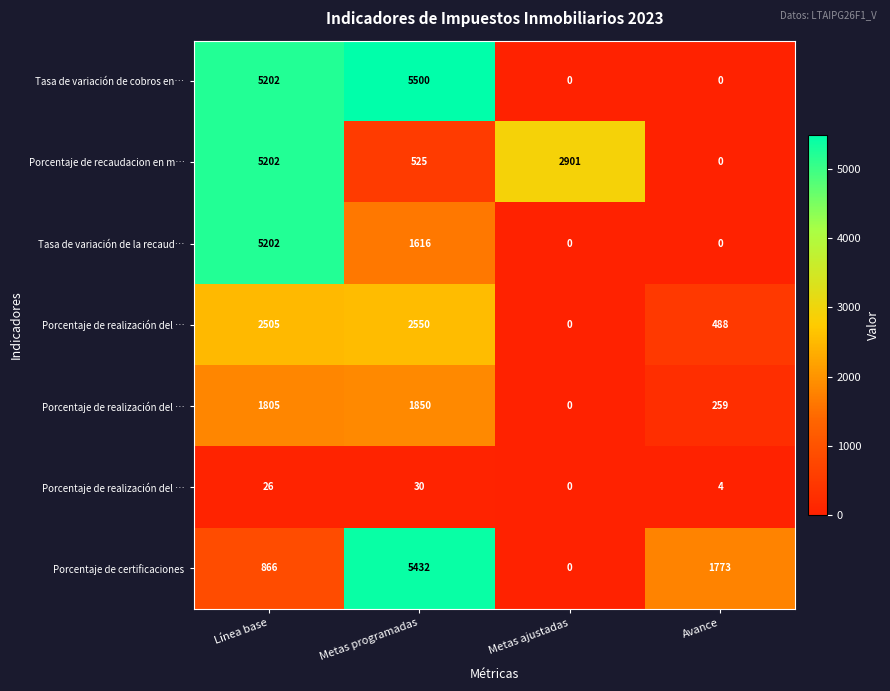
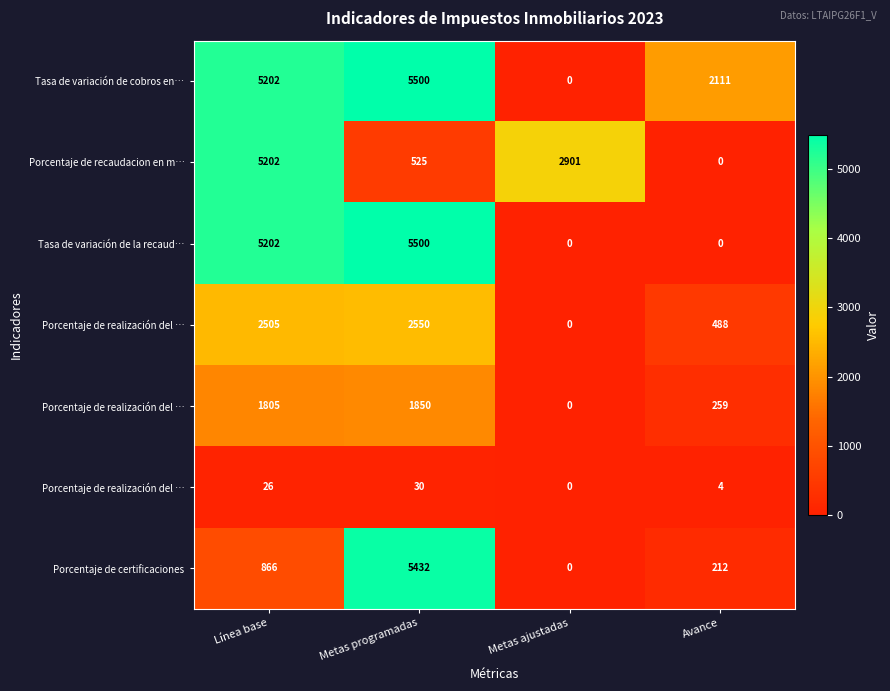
  {
    "Tasa de variación de cobros en…": {
      "Línea base": 5202,
      "Metas programadas": 5500,
      "Metas ajustadas": 0,
-     "Avance": 0
+     "Avance": 2111
    },
    "Porcentaje de recaudacion en m…": {
      "Línea base": 5202,
      "Metas programadas": 525,
      "Metas ajustadas": 2901,
      "Avance": 0
    },
    "Tasa de variación de la recaud…": {
      "Línea base": 5202,
-     "Metas programadas": 1616,
+     "Metas programadas": 5500,
      "Metas ajustadas": 0,
      "Avance": 0
    },
    "Porcentaje de certificaciones": {
      "Línea base": 866,
      "Metas programadas": 5432,
      "Metas ajustadas": 0,
-     "Avance": 1773
+     "Avance": 212
    }
  }
